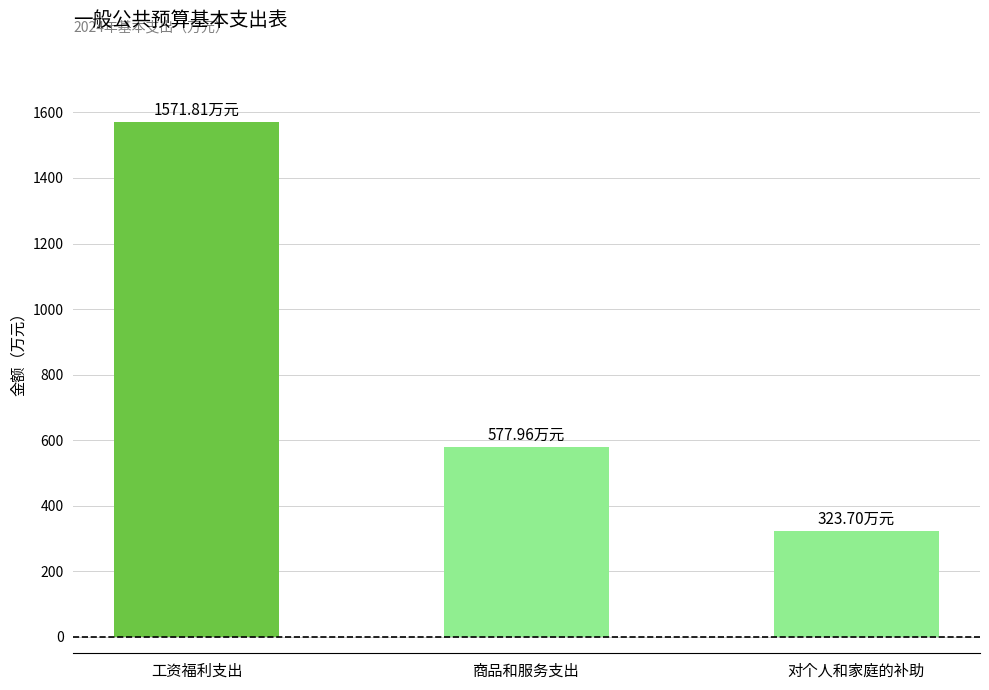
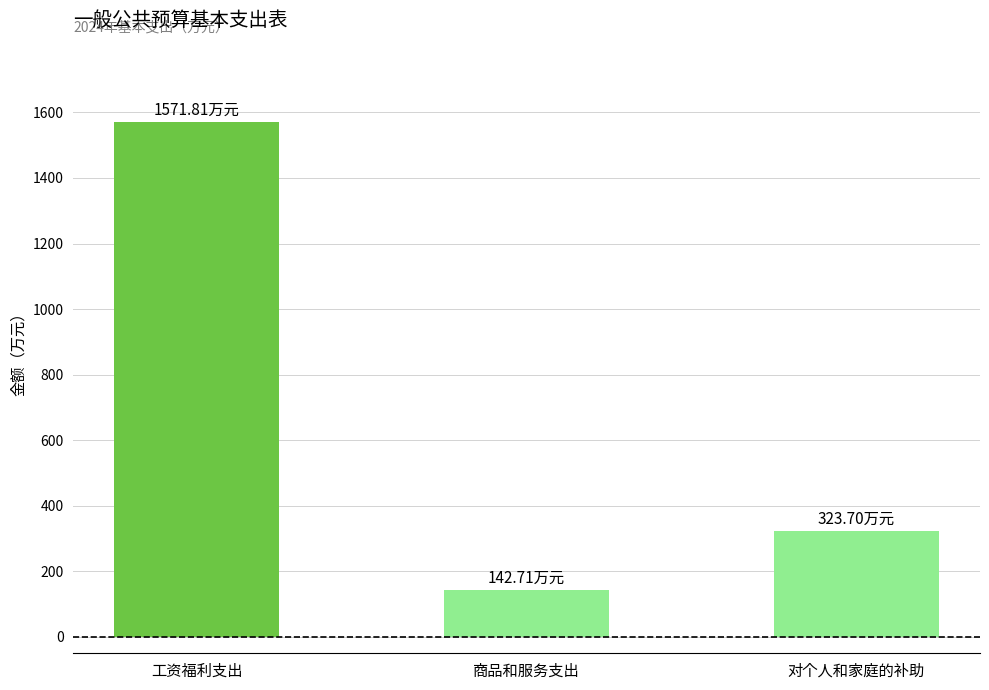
  {
    "工资福利支出": 1571.81,
-   "商品和服务支出": 577.96,
+   "商品和服务支出": 142.71,
    "对个人和家庭的补助": 323.70
  }
